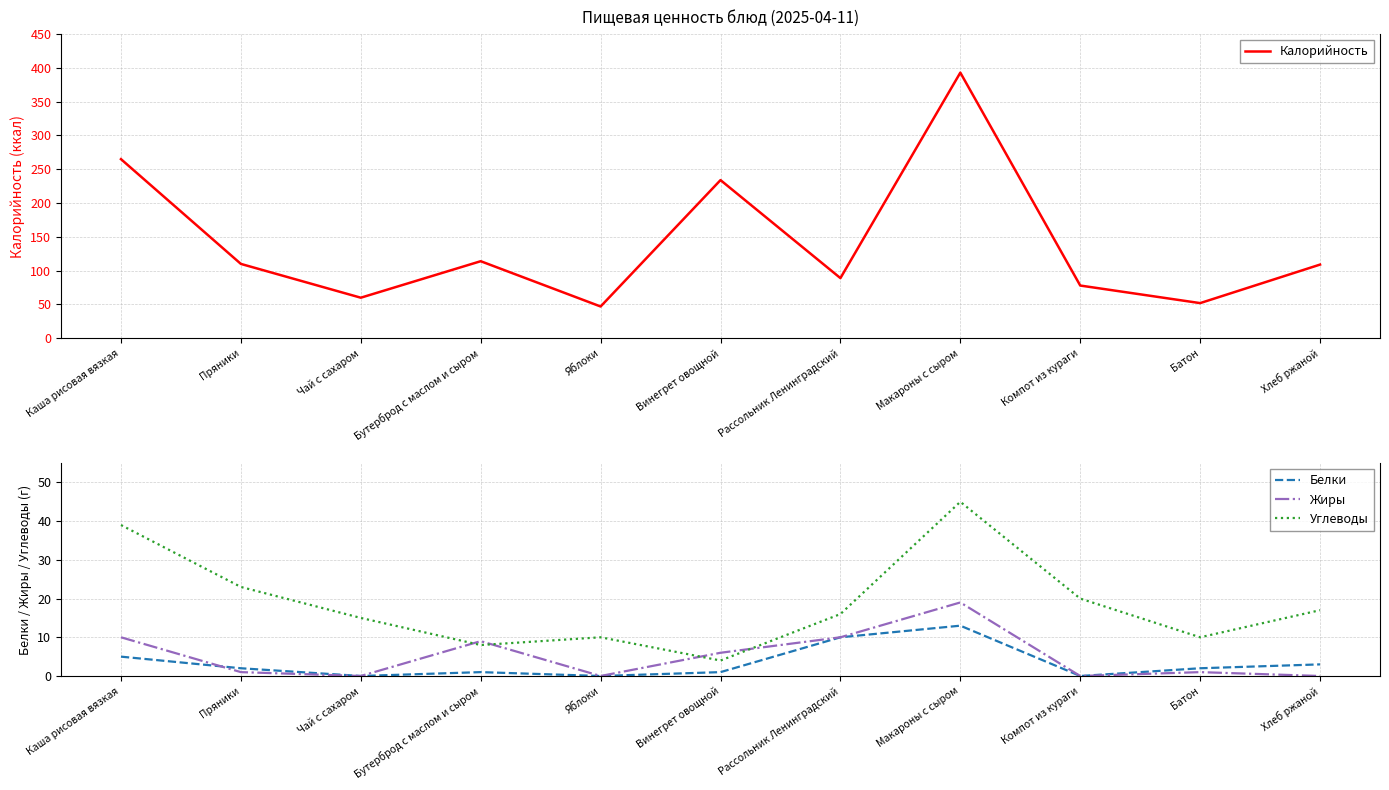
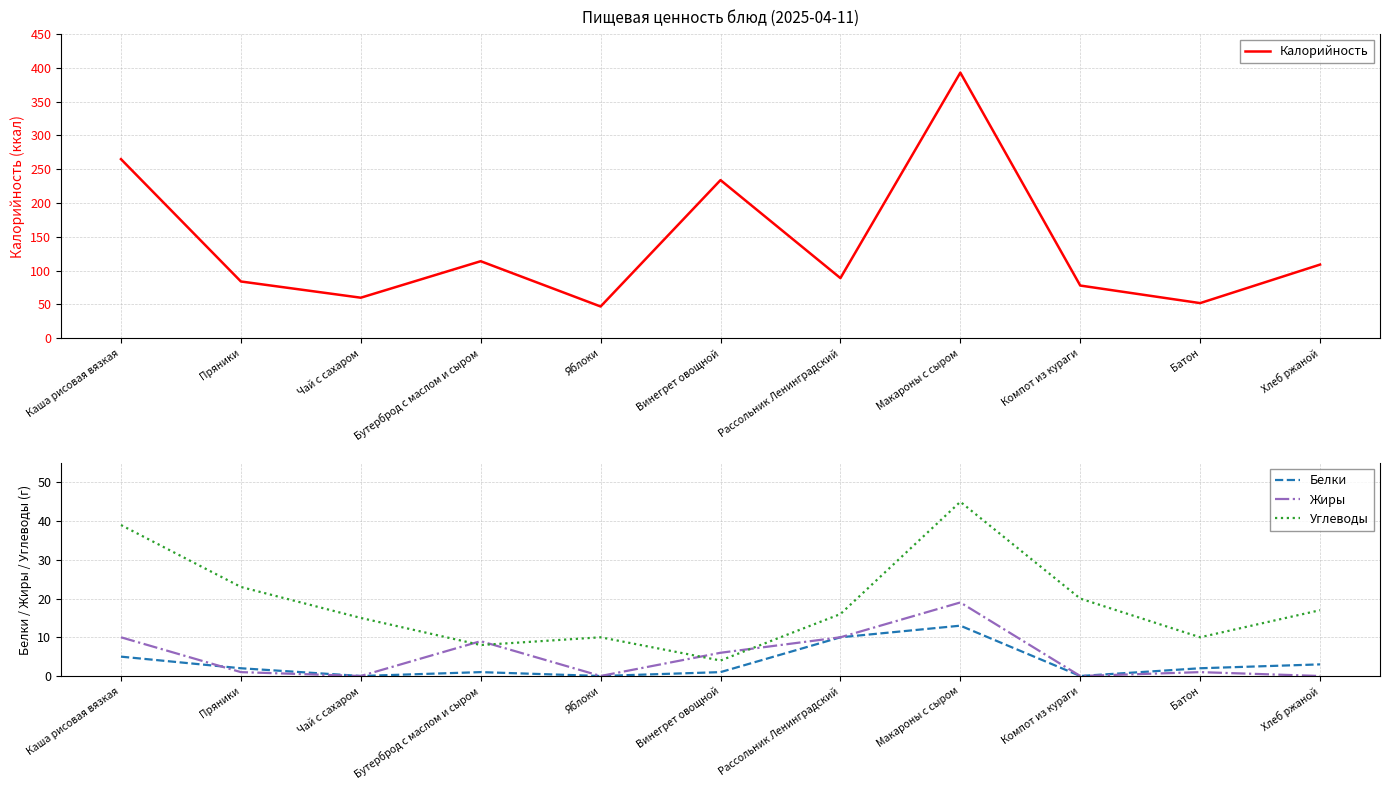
  {
    "Пищевая ценность блюд (2025-04-11)": {
      "Каша рисовая вязкая": 270,
-     "Пряники": 110,
+     "Пряники": 80,
      "Чай с сахаром": 60,
      "Бутерброд с маслом и сыром": 110,
      "Яблоки": 50,
      "Винегрет овощной": 230,
      "Рассольник Ленинградский": 90,
      "Макароны с сыром": 390,
      "Компот из кураги": 80,
      "Батон": 50,
      "Хлеб ржаной": 110
    }
  }
